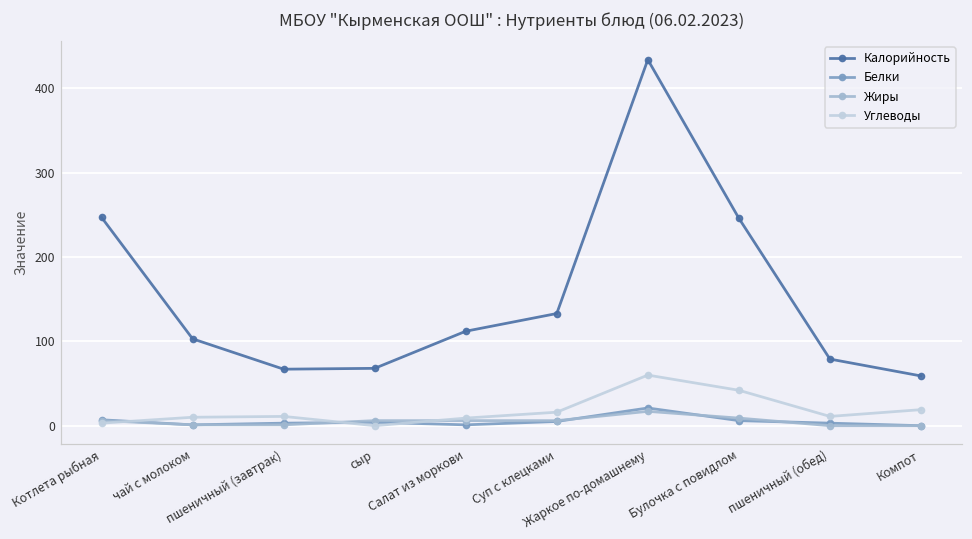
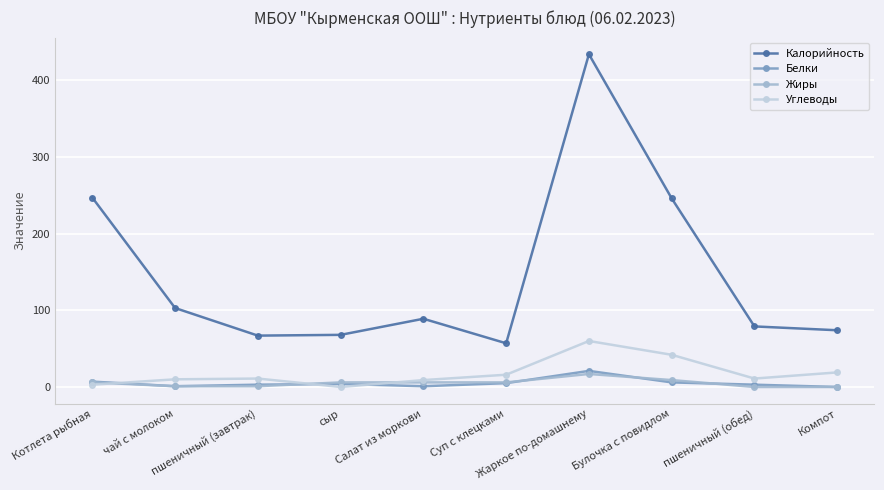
  {
    "Калорийность": {
      "Котлета рыбная": 250,
      "чай с молоком": 100,
      "пшеничный (завтрак)": 70,
      "сыр": 70,
-     "Салат из моркови": 110,
-     "Суп с клецками": 130,
+     "Салат из моркови": 90,
+     "Суп с клецками": 60,
      "Жаркое по-домашнему": 430,
      "Булочка с повидлом": 250,
      "пшеничный (обед)": 80,
-     "Компот": 60
+     "Компот": 70
    }
  }
